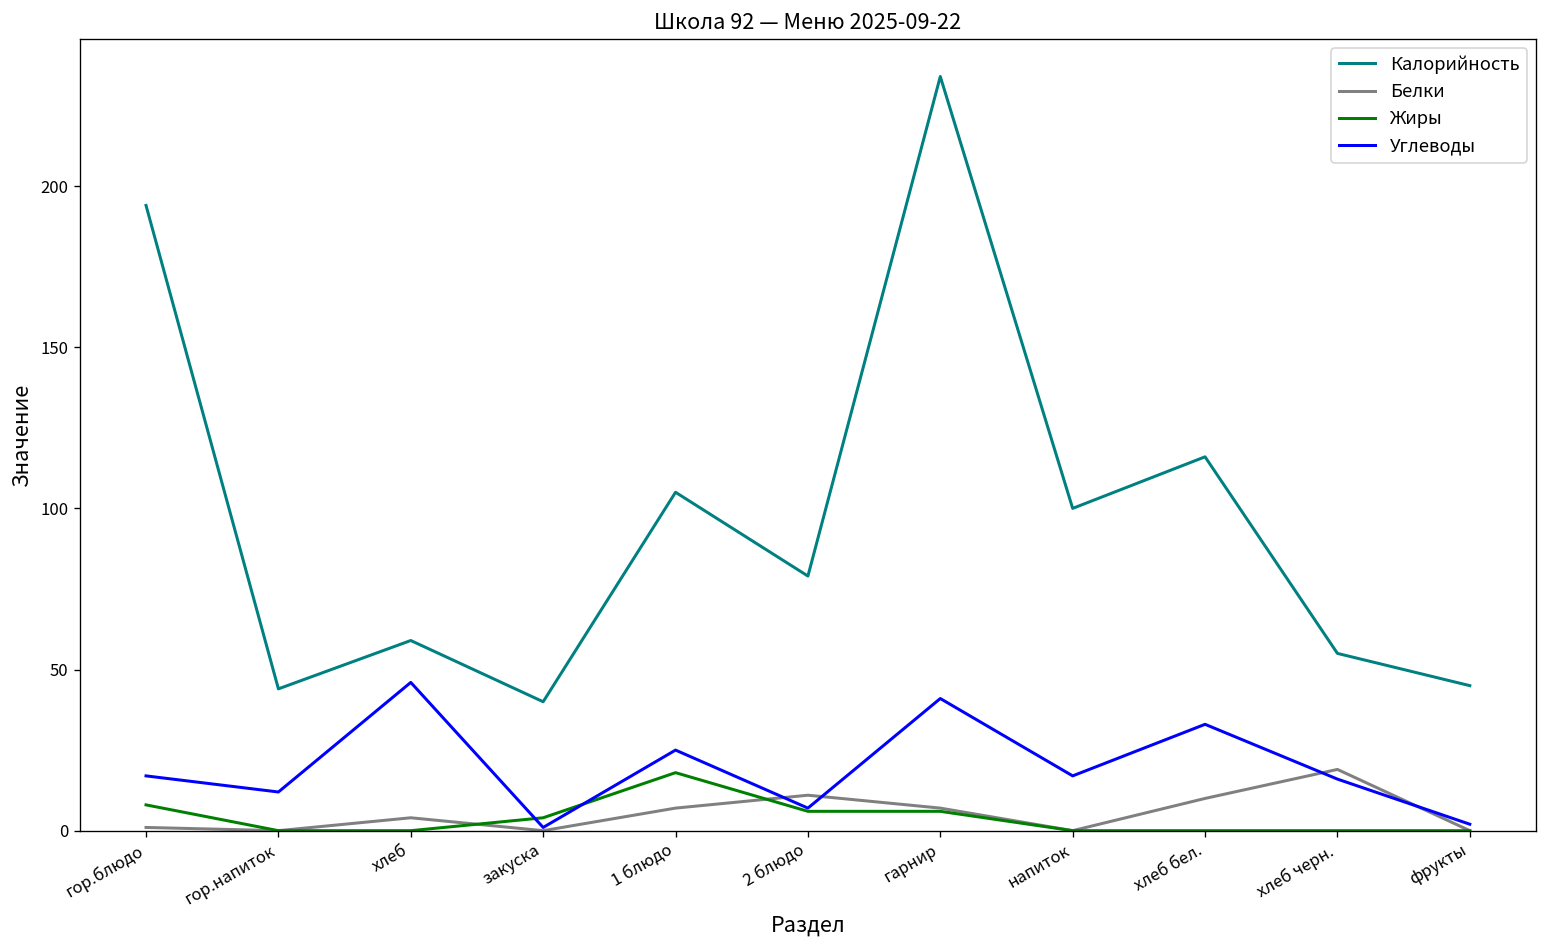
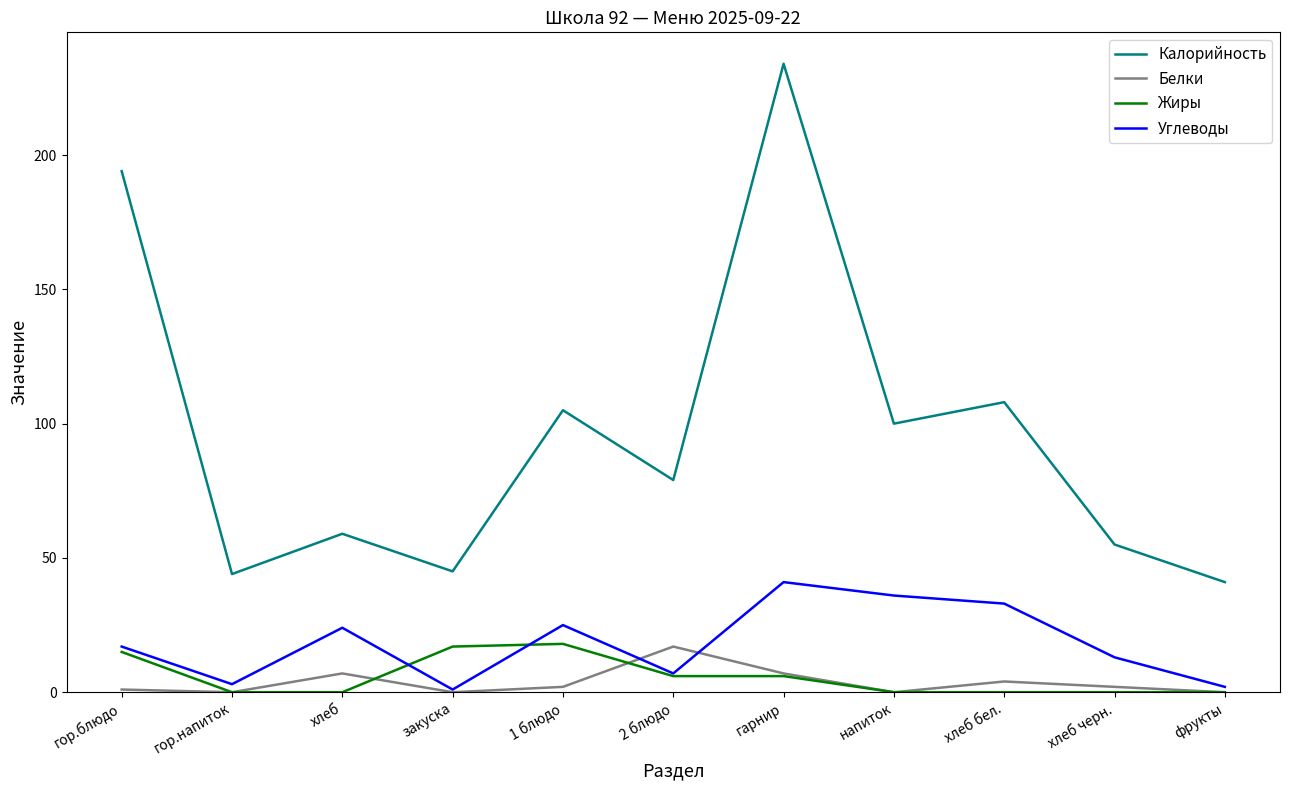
  {
    "Калорийность": {
      "гор.блюдо": 194,
      "гор.напиток": 44,
      "хлеб": 59,
-     "закуска": 40,
+     "закуска": 45,
      "1 блюдо": 105,
      "2 блюдо": 79,
      "гарнир": 234,
      "напиток": 100,
-     "хлеб бел.": 116,
+     "хлеб бел.": 108,
      "хлеб черн.": 55,
-     "фрукты": 45
+     "фрукты": 41
    },
    "Белки": {
      "гор.блюдо": 1,
-     "хлеб": 4,
+     "хлеб": 7,
      "закуска": 0,
-     "1 блюдо": 7,
-     "2 блюдо": 11,
+     "1 блюдо": 2,
+     "2 блюдо": 17,
      "гарнир": 7,
-     "хлеб бел.": 10,
-     "хлеб черн.": 19
+     "хлеб бел.": 4,
+     "хлеб черн.": 2
    },
    "Жиры": {
-     "гор.блюдо": 8,
+     "гор.блюдо": 15,
      "хлеб": 0,
-     "закуска": 4,
+     "закуска": 17,
      "1 блюдо": 18,
      "2 блюдо": 6,
      "гарнир": 6,
      "хлеб бел.": 0,
      "хлеб черн.": 0
    },
    "Углеводы": {
      "гор.блюдо": 17,
-     "гор.напиток": 12,
-     "хлеб": 46,
+     "гор.напиток": 3,
+     "хлеб": 24,
      "закуска": 1,
      "1 блюдо": 25,
      "2 блюдо": 7,
      "гарнир": 41,
-     "напиток": 17,
+     "напиток": 36,
      "хлеб бел.": 33,
-     "хлеб черн.": 16,
+     "хлеб черн.": 13,
      "фрукты": 2
    }
  }
